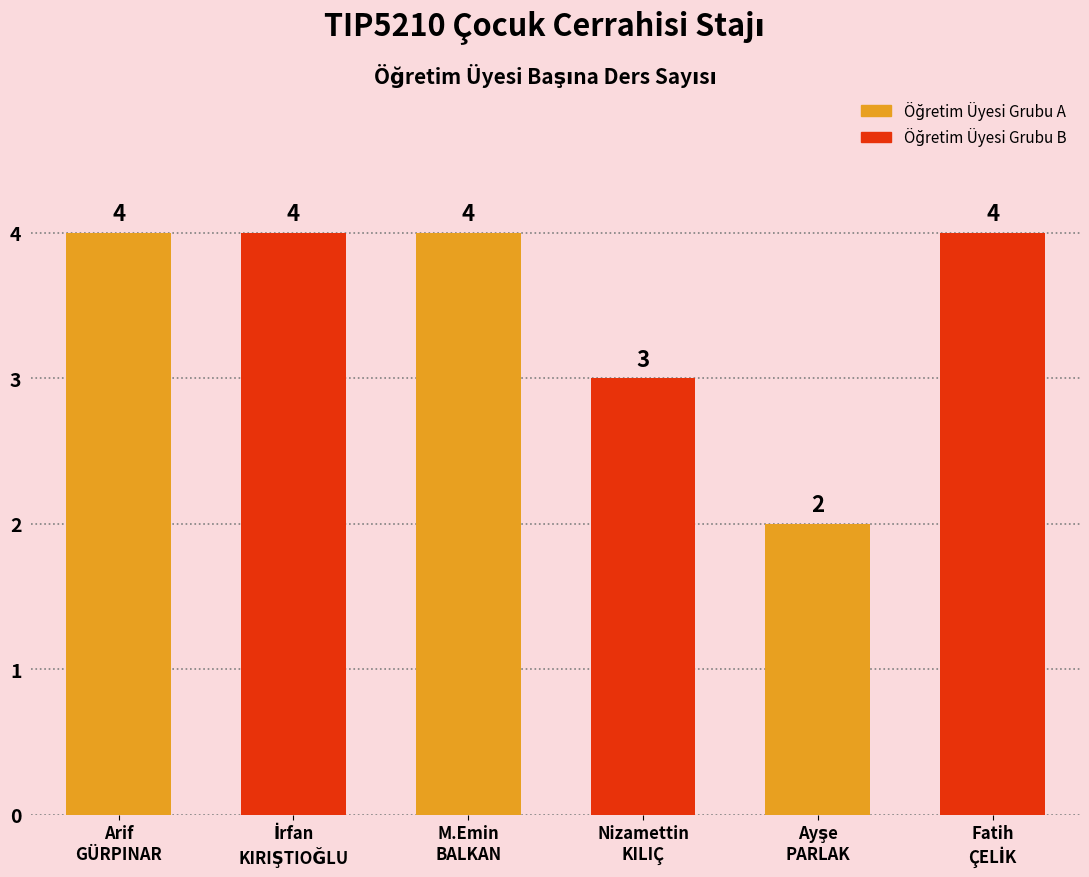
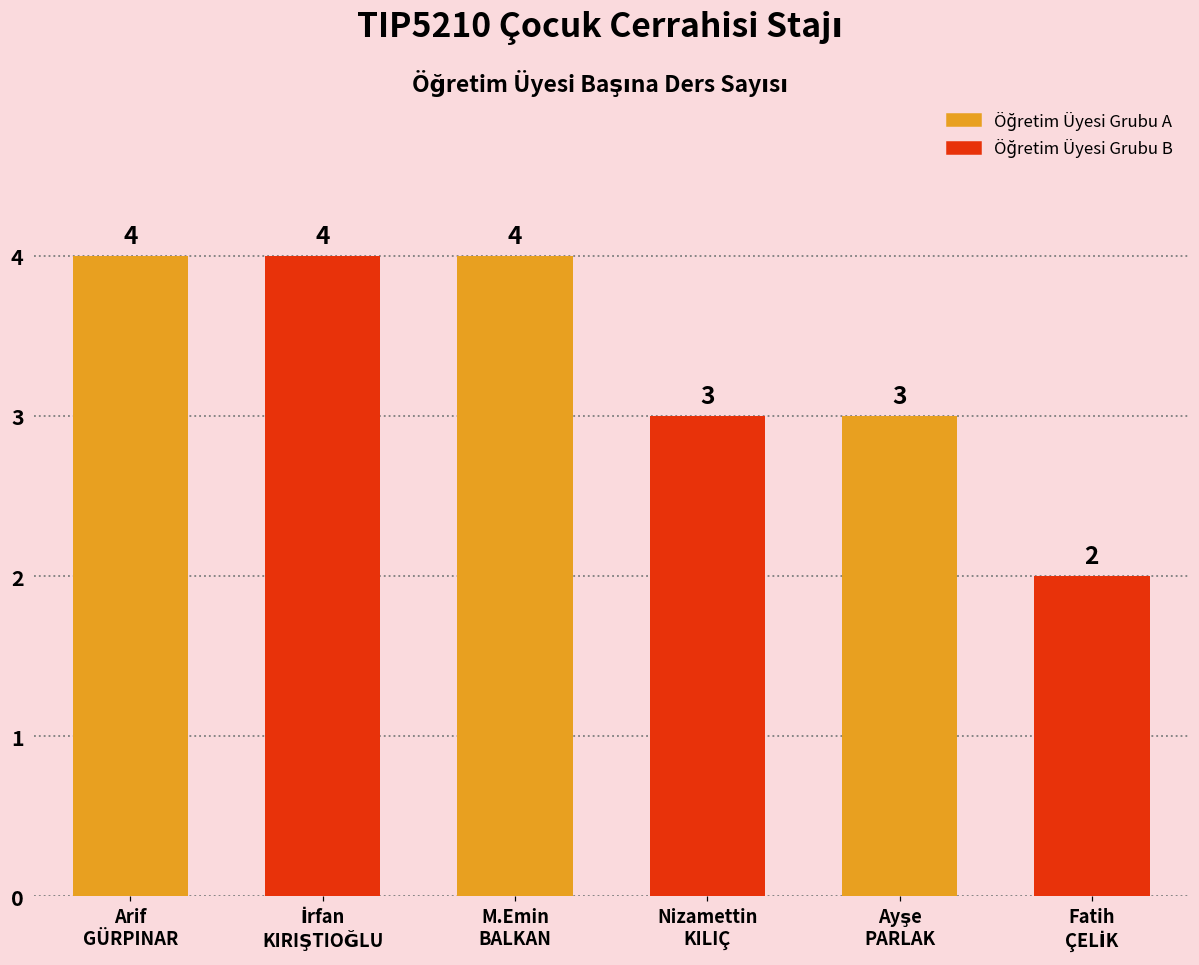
  {
    "Arif GÜRPINAR": 4,
    "İrfan KIRIŞTIOĞLU": 4,
    "M.Emin BALKAN": 4,
    "Nizamettin KILIÇ": 3,
-   "Ayşe PARLAK": 2,
-   "Fatih ÇELİK": 4
+   "Ayşe PARLAK": 3,
+   "Fatih ÇELİK": 2
  }
